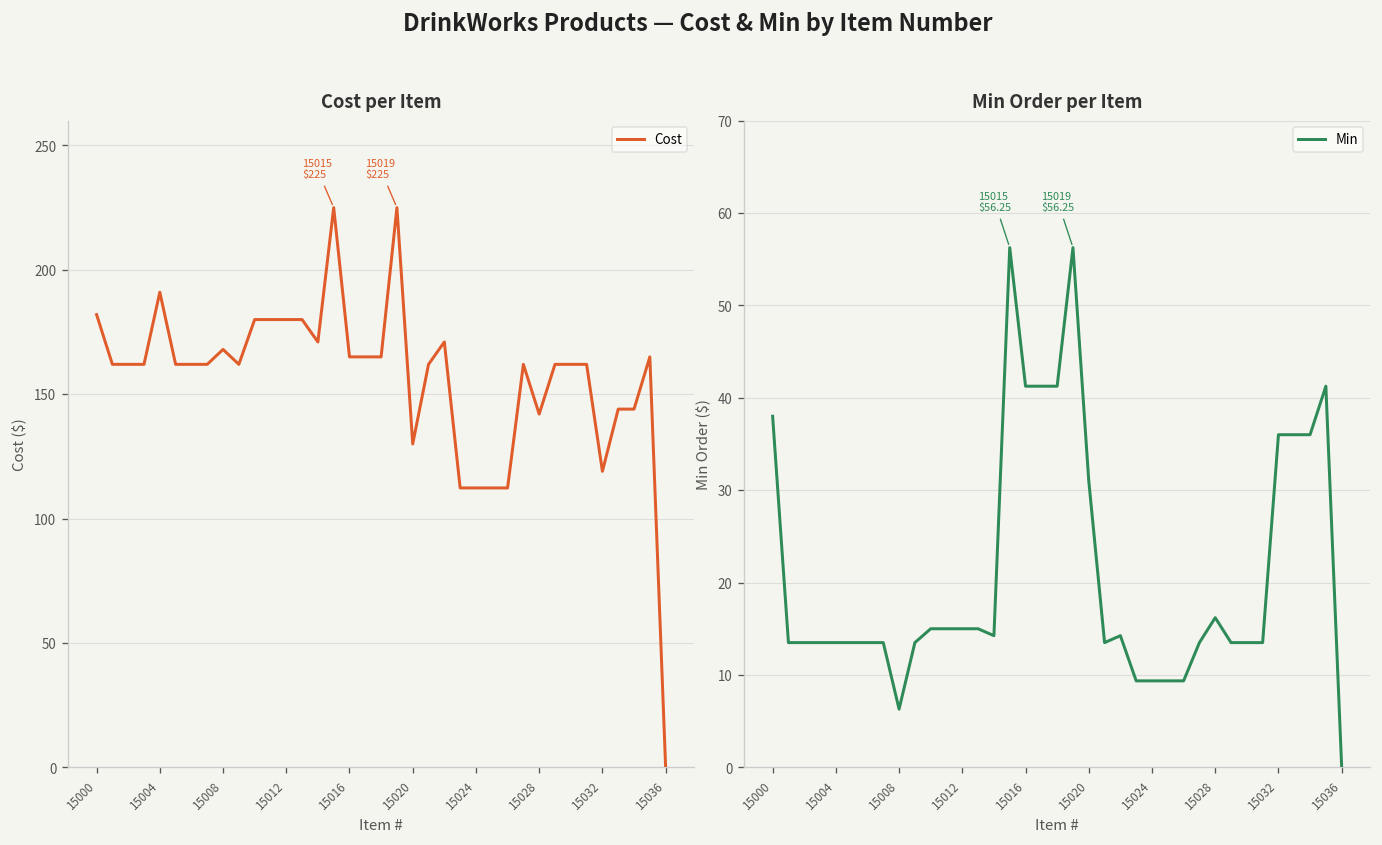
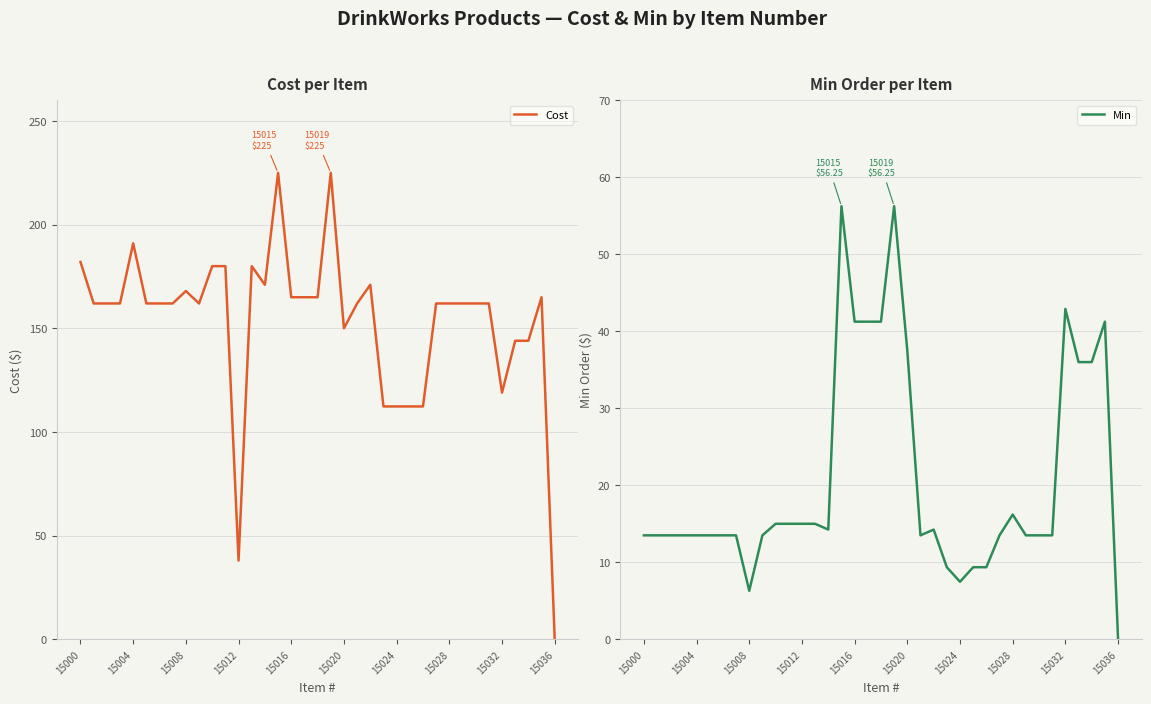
  {
    "Cost per Item": {
      "15000": 182,
      "15004": 191,
      "15008": 168,
-     "15012": 180,
+     "15012": 38,
      "15016": 165,
-     "15020": 130,
+     "15020": 150,
      "15024": 112,
-     "15028": 142,
+     "15028": 162,
      "15032": 119,
      "15036": 0
    },
    "Min Order per Item": {
-     "15000": 38,
+     "15000": 14,
      "15004": 14,
      "15008": 6,
      "15012": 15,
      "15016": 41,
-     "15020": 31,
-     "15024": 9,
+     "15020": 38,
+     "15024": 7,
      "15028": 16,
-     "15032": 36,
+     "15032": 43,
      "15036": 0
    }
  }
